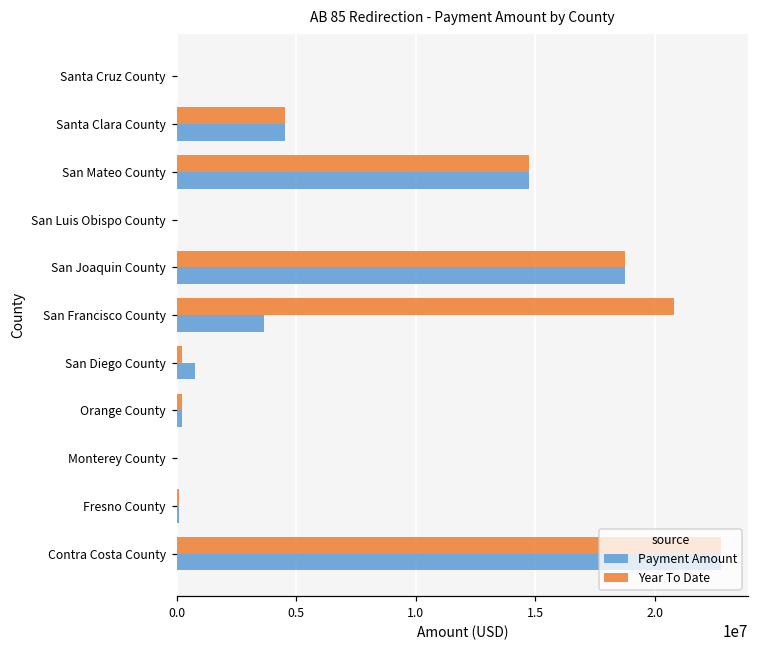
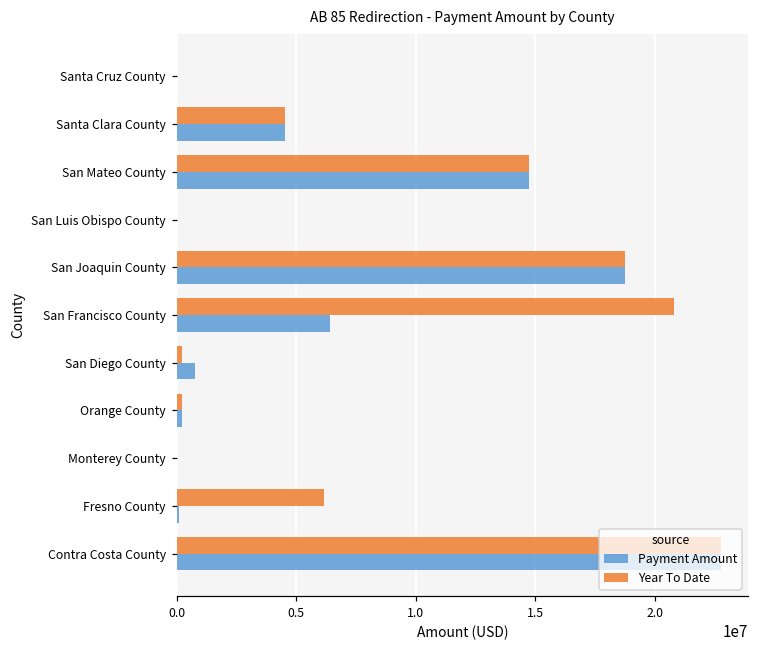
  {
    "Payment Amount": {
      "Santa Clara County": 4500000,
      "San Mateo County": 14700000,
      "San Joaquin County": 18800000,
-     "San Francisco County": 3600000,
+     "San Francisco County": 6400000,
      "San Diego County": 800000,
      "Orange County": 200000
    },
    "Year To Date": {
      "Santa Clara County": 4500000,
      "San Mateo County": 14700000,
      "San Joaquin County": 18800000,
      "San Francisco County": 20800000,
      "San Diego County": 200000,
      "Orange County": 200000,
-     "Fresno County": 100000
+     "Fresno County": 6200000
    }
  }
